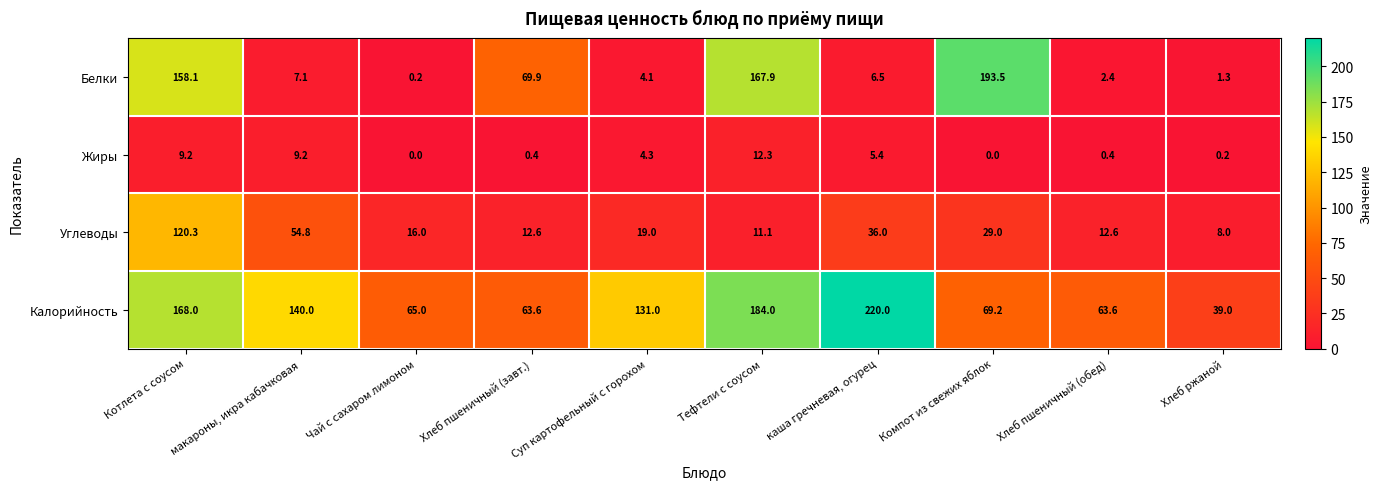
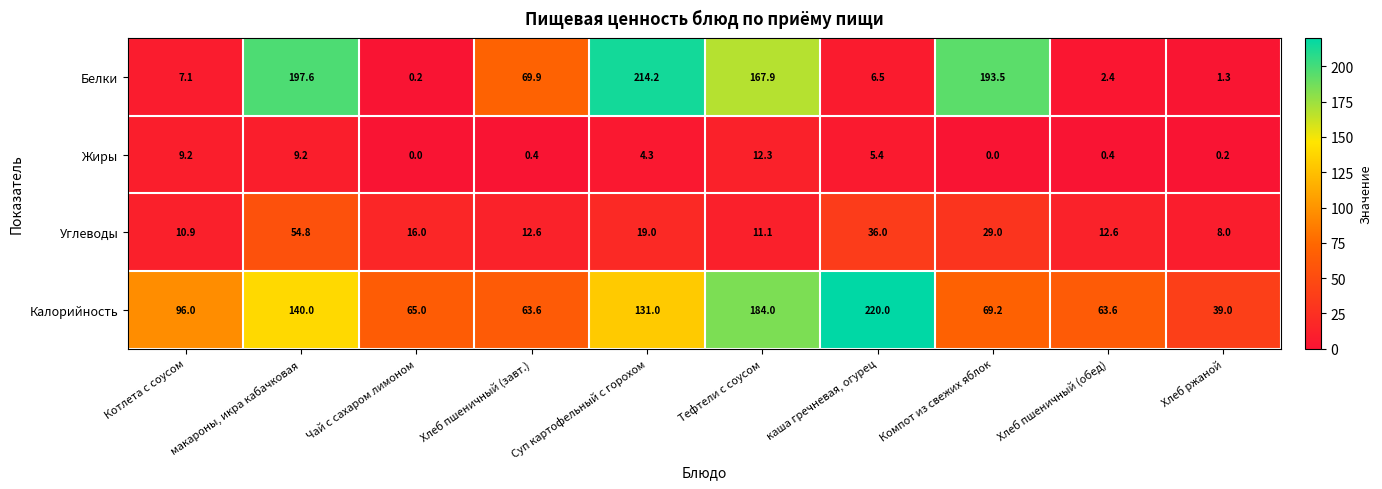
  {
    "Белки": {
-     "Котлета с соусом": 158.1,
-     "макароны, икра кабачковая": 7.1,
+     "Котлета с соусом": 7.1,
+     "макароны, икра кабачковая": 197.6,
      "Чай с сахаром лимоном": 0.2,
      "Хлеб пшеничный (завт.)": 69.9,
-     "Суп картофельный с горохом": 4.1,
+     "Суп картофельный с горохом": 214.2,
      "Тефтели с соусом": 167.9,
      "каша гречневая, огурец": 6.5,
      "Компот из свежих яблок": 193.5,
      "Хлеб пшеничный (обед)": 2.4,
      "Хлеб ржаной": 1.3
    },
    "Жиры": {
      "Котлета с соусом": 9.2,
      "макароны, икра кабачковая": 9.2,
      "Чай с сахаром лимоном": 0.0,
      "Хлеб пшеничный (завт.)": 0.4,
      "Суп картофельный с горохом": 4.3,
      "Тефтели с соусом": 12.3,
      "каша гречневая, огурец": 5.4,
      "Компот из свежих яблок": 0.0,
      "Хлеб пшеничный (обед)": 0.4,
      "Хлеб ржаной": 0.2
    },
    "Углеводы": {
-     "Котлета с соусом": 120.3,
+     "Котлета с соусом": 10.9,
      "макароны, икра кабачковая": 54.8,
      "Чай с сахаром лимоном": 16.0,
      "Хлеб пшеничный (завт.)": 12.6,
      "Суп картофельный с горохом": 19.0,
      "Тефтели с соусом": 11.1,
      "каша гречневая, огурец": 36.0,
      "Компот из свежих яблок": 29.0,
      "Хлеб пшеничный (обед)": 12.6,
      "Хлеб ржаной": 8.0
    },
    "Калорийность": {
-     "Котлета с соусом": 168.0,
+     "Котлета с соусом": 96.0,
      "макароны, икра кабачковая": 140.0,
      "Чай с сахаром лимоном": 65.0,
      "Хлеб пшеничный (завт.)": 63.6,
      "Суп картофельный с горохом": 131.0,
      "Тефтели с соусом": 184.0,
      "каша гречневая, огурец": 220.0,
      "Компот из свежих яблок": 69.2,
      "Хлеб пшеничный (обед)": 63.6,
      "Хлеб ржаной": 39.0
    }
  }
